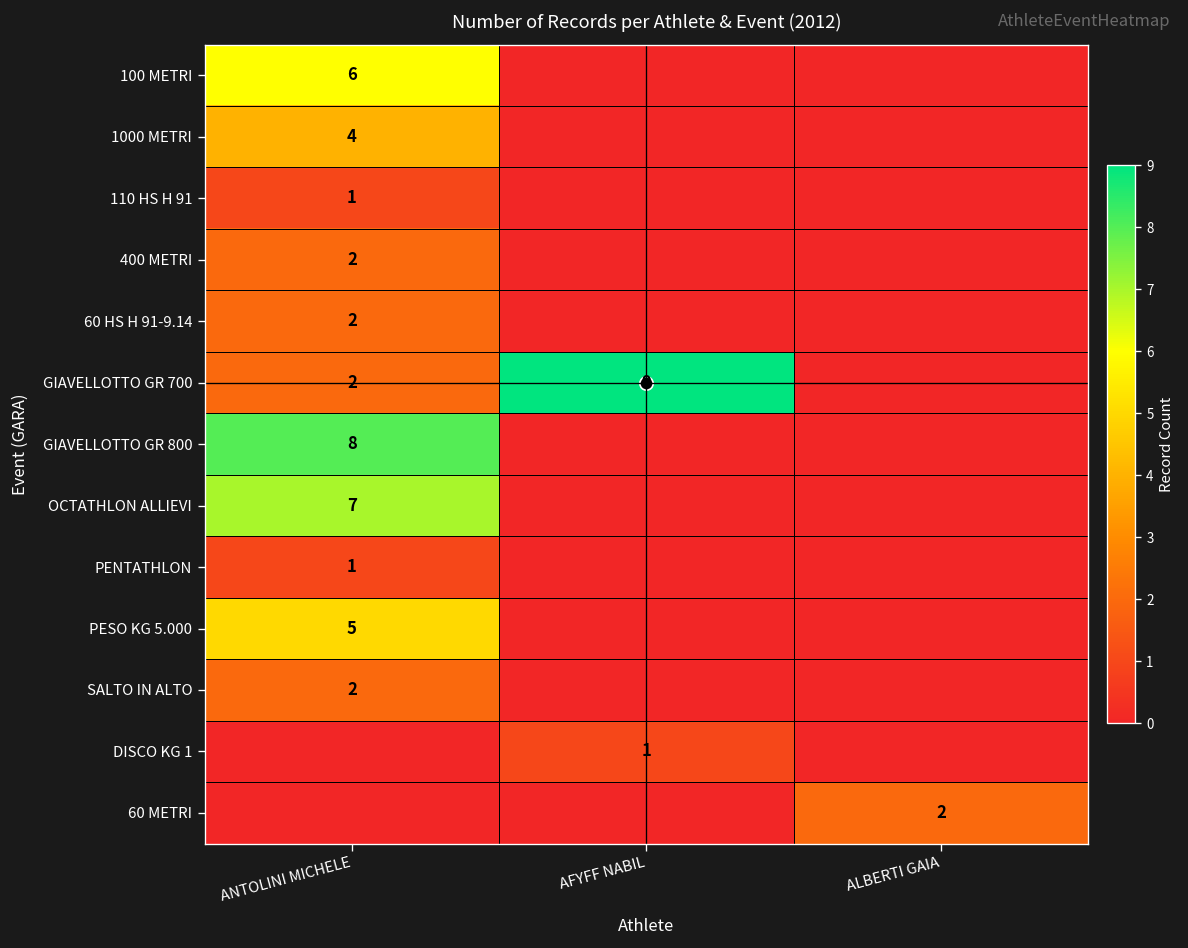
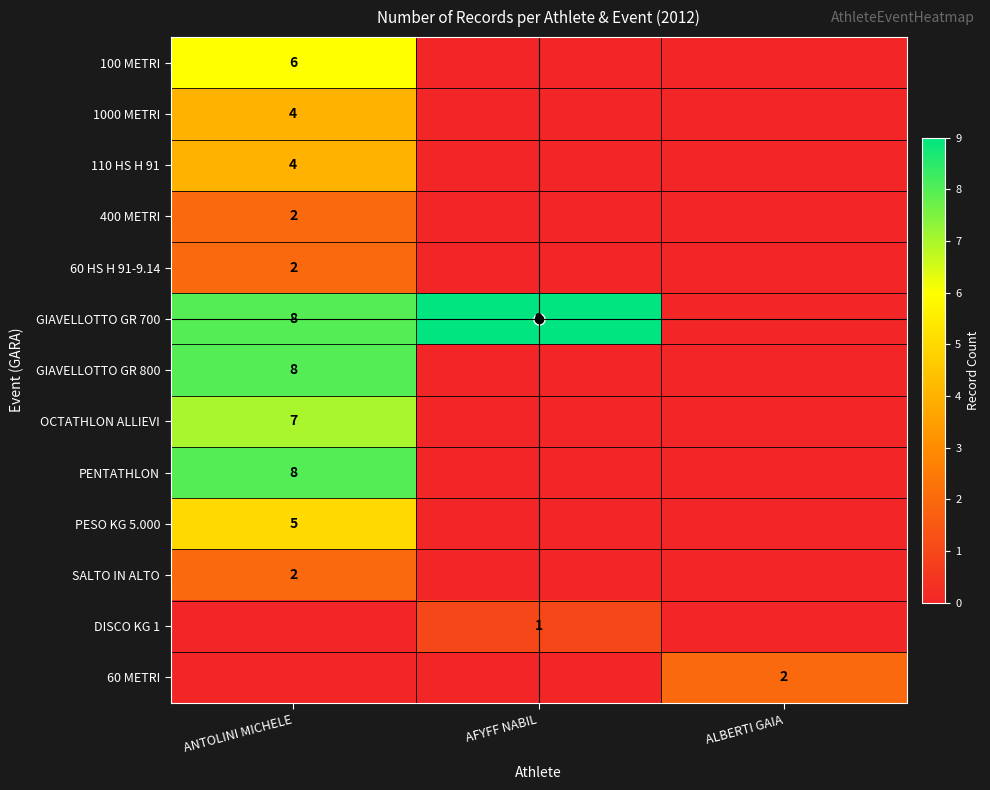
  {
    "100 METRI": {
      "ANTOLINI MICHELE": 6
    },
    "1000 METRI": {
      "ANTOLINI MICHELE": 4
    },
    "110 HS H 91": {
-     "ANTOLINI MICHELE": 1
+     "ANTOLINI MICHELE": 4
    },
    "400 METRI": {
      "ANTOLINI MICHELE": 2
    },
    "60 HS H 91-9.14": {
      "ANTOLINI MICHELE": 2
    },
    "GIAVELLOTTO GR 700": {
-     "ANTOLINI MICHELE": 2
+     "ANTOLINI MICHELE": 8
    },
    "GIAVELLOTTO GR 800": {
      "ANTOLINI MICHELE": 8
    },
    "OCTATHLON ALLIEVI": {
      "ANTOLINI MICHELE": 7
    },
    "PENTATHLON": {
-     "ANTOLINI MICHELE": 1
+     "ANTOLINI MICHELE": 8
    },
    "PESO KG 5.000": {
      "ANTOLINI MICHELE": 5
    },
    "SALTO IN ALTO": {
      "ANTOLINI MICHELE": 2
    },
    "DISCO KG 1": {
      "AFYFF NABIL": 1
    },
    "60 METRI": {
      "ALBERTI GAIA": 2
    }
  }
